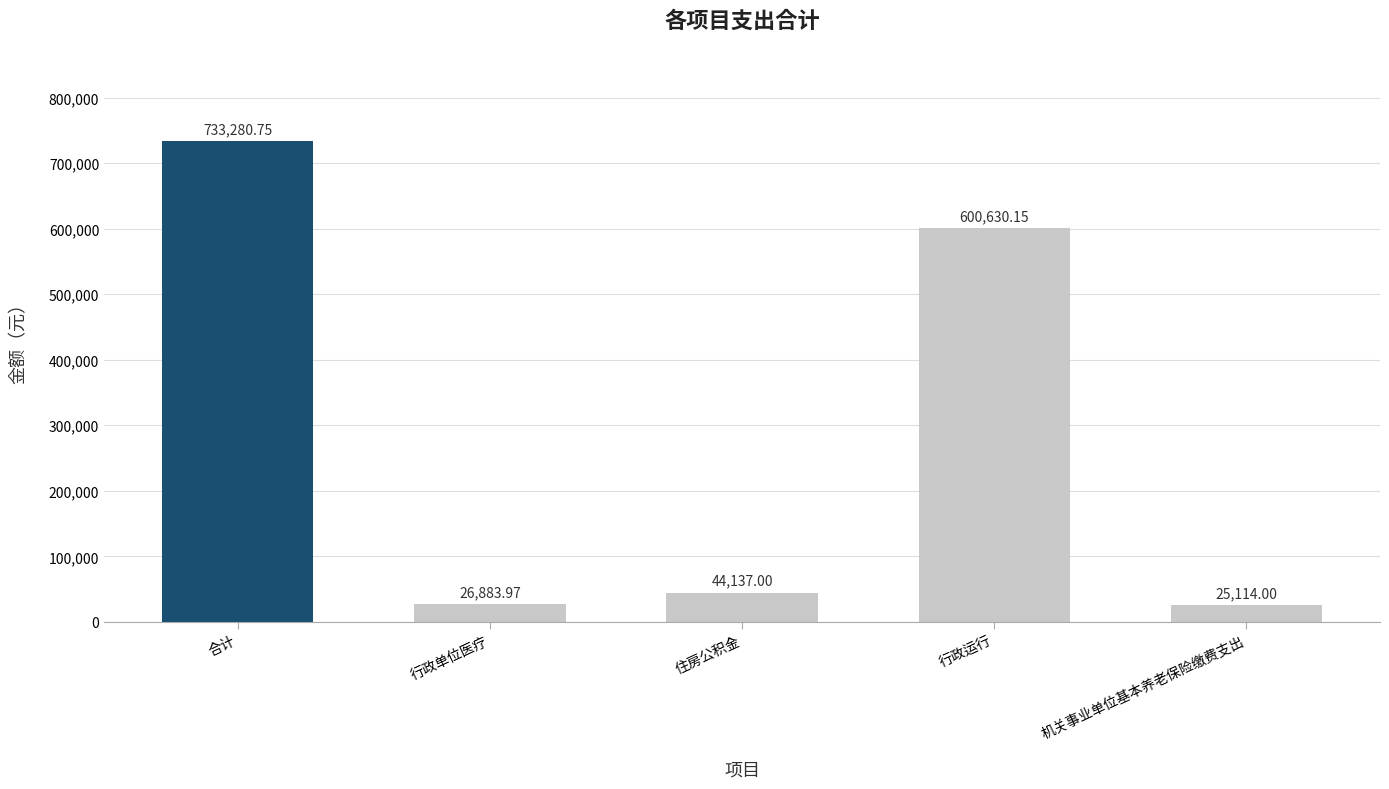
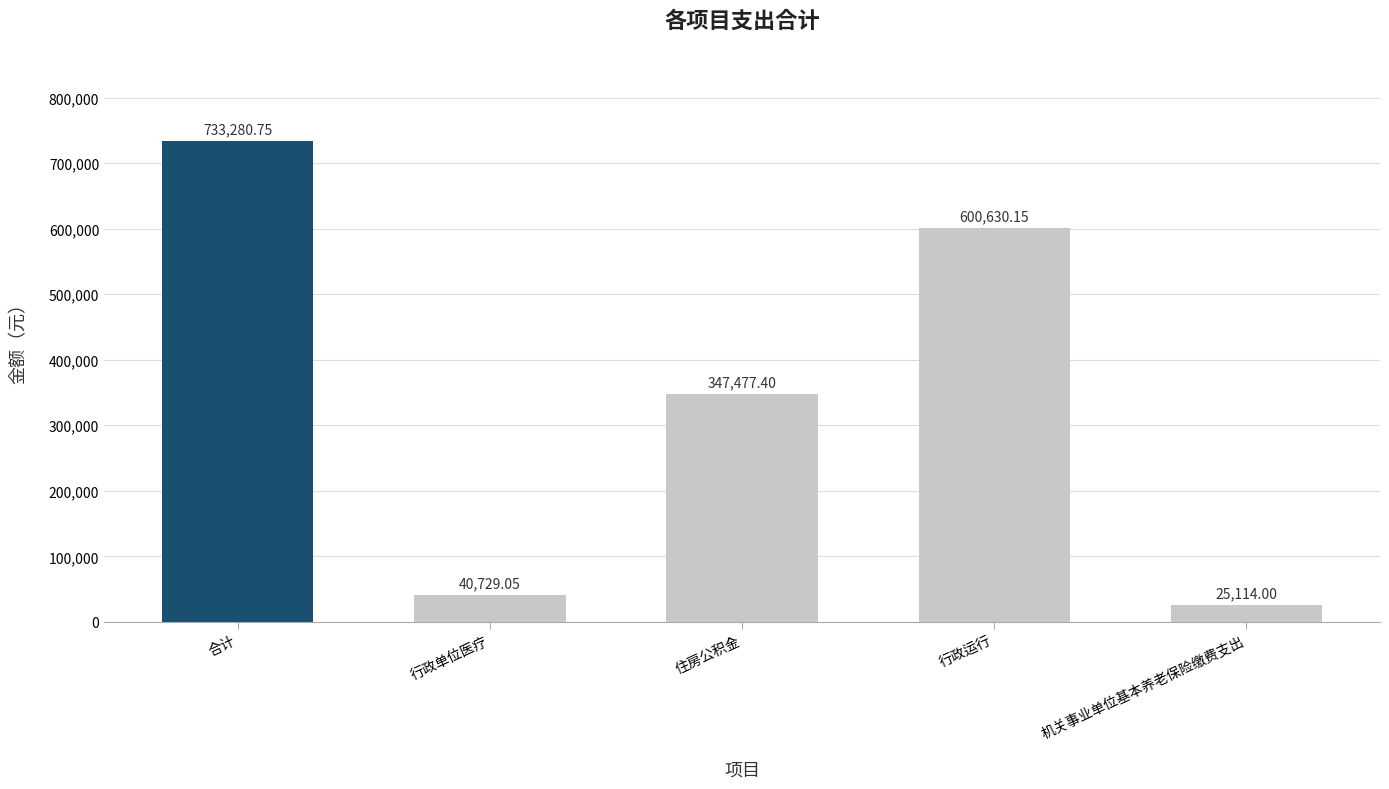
  {
    "合计": "733,280.75",
-   "行政单位医疗": "26,883.97",
-   "住房公积金": "44,137.00",
+   "行政单位医疗": "40,729.05",
+   "住房公积金": "347,477.40",
    "行政运行": "600,630.15",
    "机关事业单位基本养老保险缴费支出": "25,114.00"
  }
